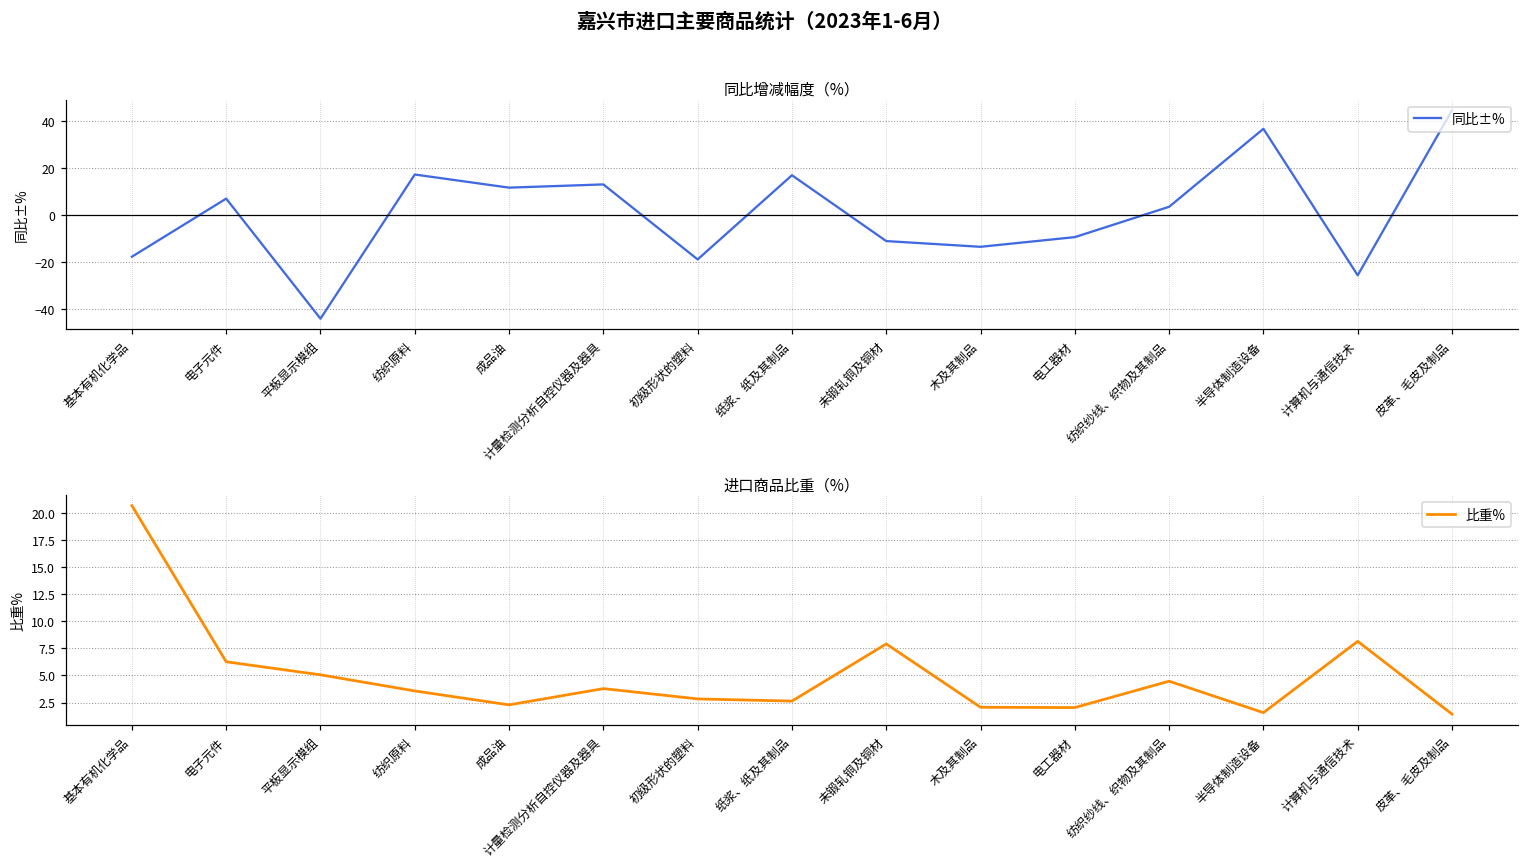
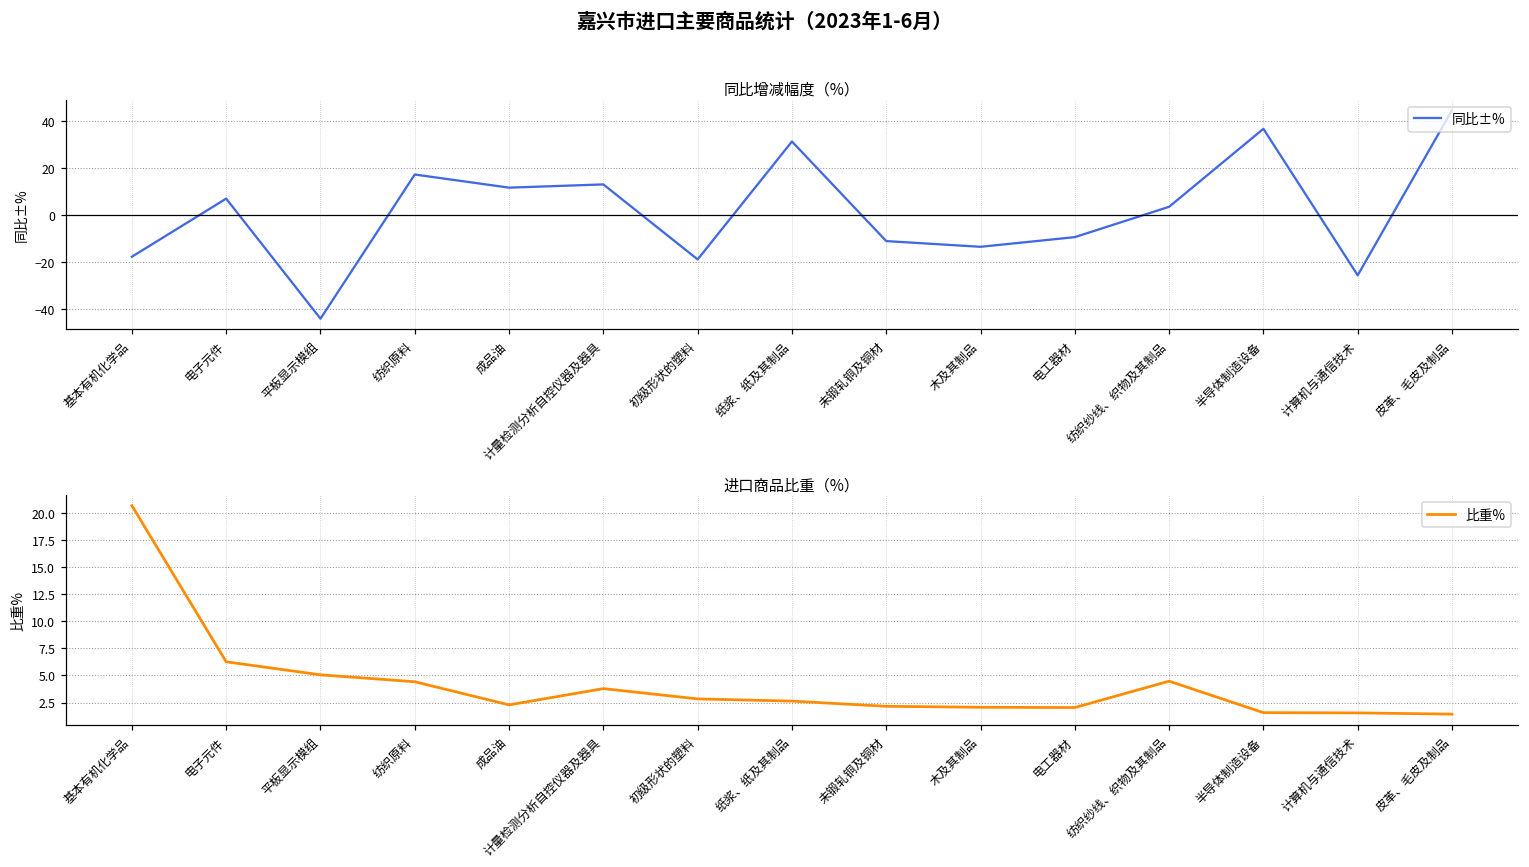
  {
    "同比增减幅度（%）": {
      "基本有机化学品": -18,
      "电子元件": 7,
      "平板显示模组": -44,
      "纺织原料": 17,
      "成品油": 12,
      "计量检测分析自控仪器及器具": 13,
      "初级形状的塑料": -19,
-     "纸浆、纸及其制品": 17,
+     "纸浆、纸及其制品": 31,
      "未锻轧铜及铜材": -11,
      "木及其制品": -14,
      "电工器材": -9,
      "纺织纱线、织物及其制品": 4,
      "半导体制造设备": 37,
      "计算机与通信技术": -26
    },
    "进口商品比重（%）": {
      "基本有机化学品": 21,
      "电子元件": 6,
      "平板显示模组": 5,
-     "纺织原料": 3.6,
+     "纺织原料": 4.4,
      "成品油": 2,
      "计量检测分析自控仪器及器具": 4,
      "初级形状的塑料": 3,
      "纸浆、纸及其制品": 3,
-     "未锻轧铜及铜材": 8,
+     "未锻轧铜及铜材": 2,
      "木及其制品": 2,
      "电工器材": 2,
      "纺织纱线、织物及其制品": 4,
      "半导体制造设备": 2,
-     "计算机与通信技术": 8,
+     "计算机与通信技术": 2,
      "皮革、毛皮及制品": 1
    }
  }
